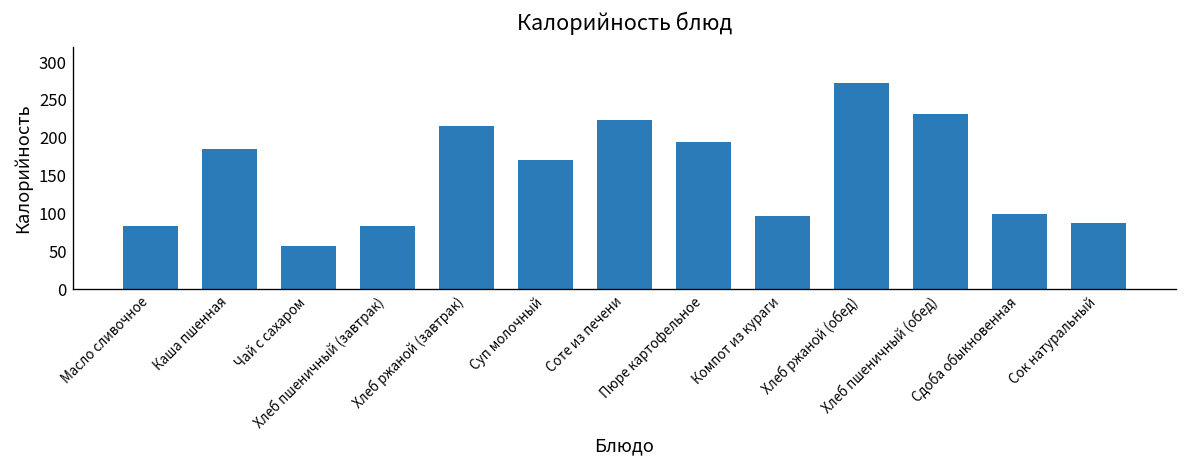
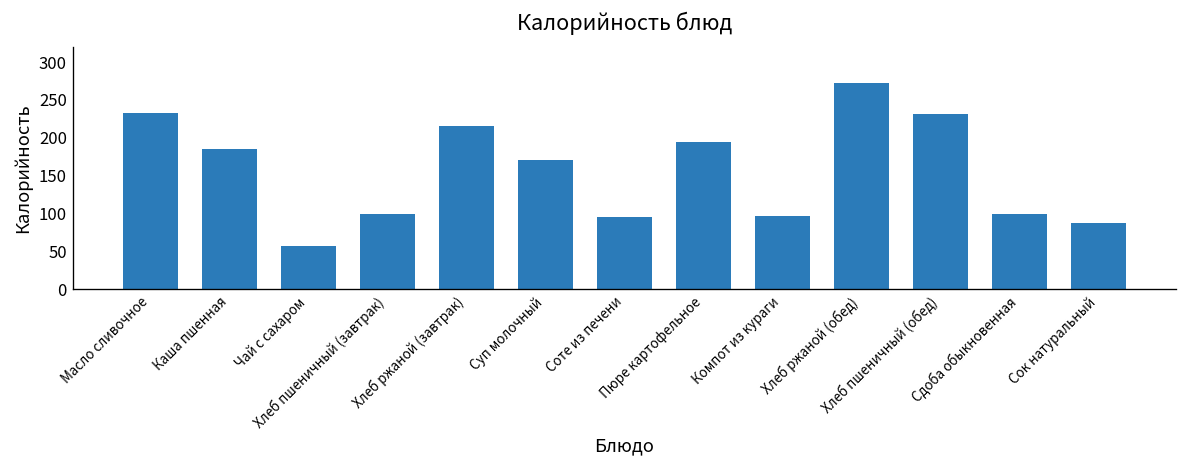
  {
-   "Масло сливочное": 80,
+   "Масло сливочное": 230,
    "Каша пшенная": 190,
    "Чай с сахаром": 60,
-   "Хлеб пшеничный (завтрак)": 80,
+   "Хлеб пшеничный (завтрак)": 100,
    "Хлеб ржаной (завтрак)": 220,
    "Суп молочный": 170,
-   "Соте из печени": 220,
+   "Соте из печени": 100,
    "Пюре картофельное": 190,
    "Компот из кураги": 100,
    "Хлеб ржаной (обед)": 270,
    "Хлеб пшеничный (обед)": 230,
    "Сдоба обыкновенная": 100,
    "Сок натуральный": 90
  }
